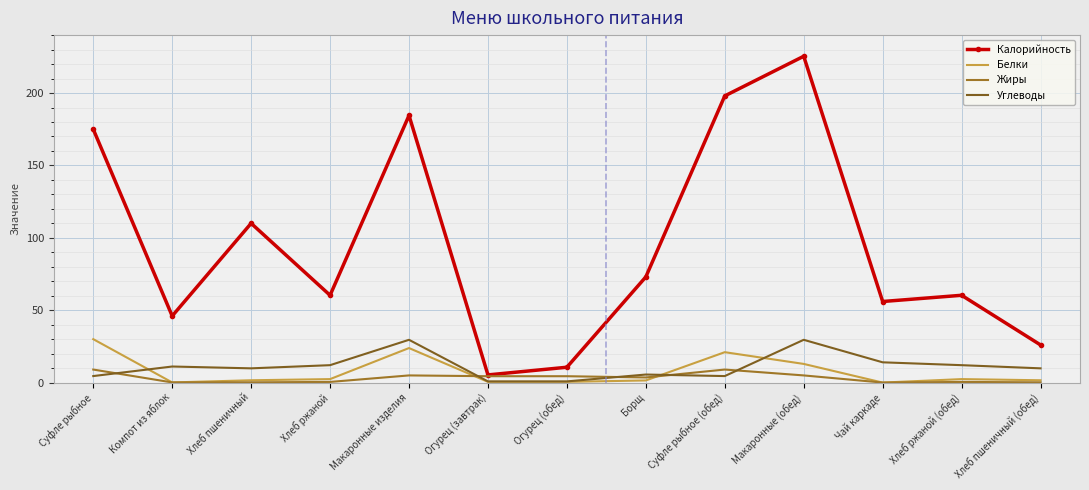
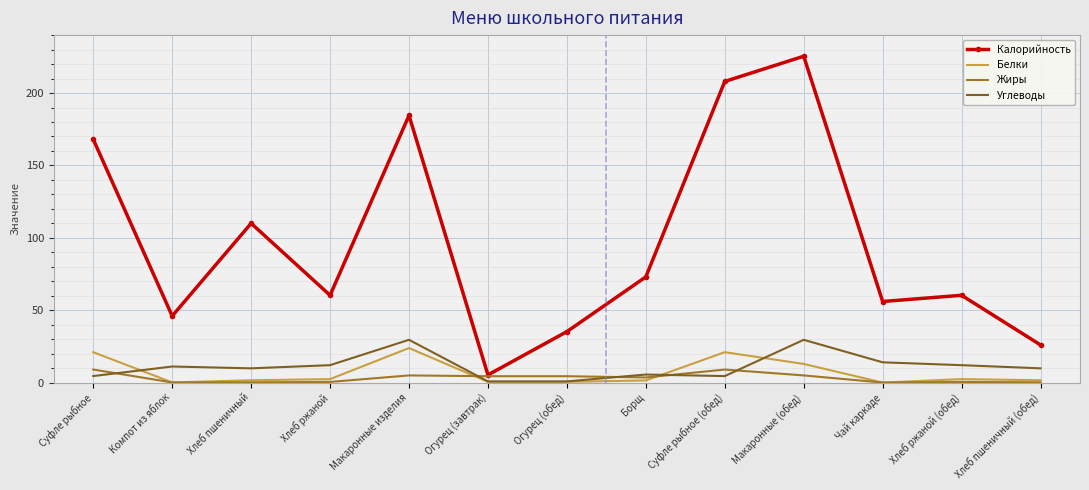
  {
    "Калорийность": {
-     "Суфле рыбное": 175,
+     "Суфле рыбное": 168,
      "Компот из яблок": 46,
      "Хлеб пшеничный": 110,
      "Хлеб ржаной": 60,
      "Макаронные изделия": 185,
-     "Огурец (обед)": 11,
+     "Огурец (обед)": 35,
      "Борщ": 73,
-     "Суфле рыбное (обед)": 198,
+     "Суфле рыбное (обед)": 208,
      "Макаронные (обед)": 225,
      "Чай каркаде": 56,
      "Хлеб ржаной (обед)": 60,
      "Хлеб пшеничный (обед)": 26
    },
    "Белки": {
-     "Суфле рыбное": 30,
+     "Суфле рыбное": 21,
      "Хлеб ржаной": 2,
      "Макаронные изделия": 24,
      "Борщ": 1,
      "Суфле рыбное (обед)": 21,
      "Макаронные (обед)": 13,
      "Хлеб ржаной (обед)": 2
    }
  }
